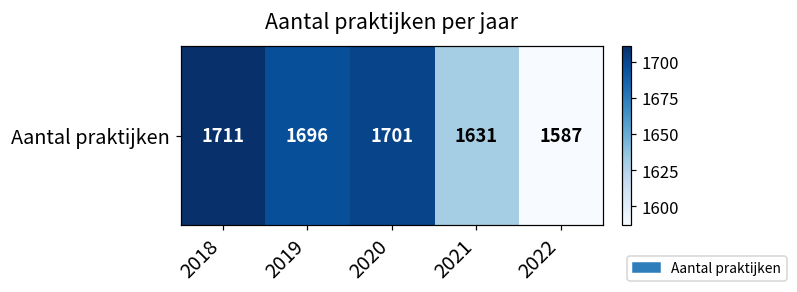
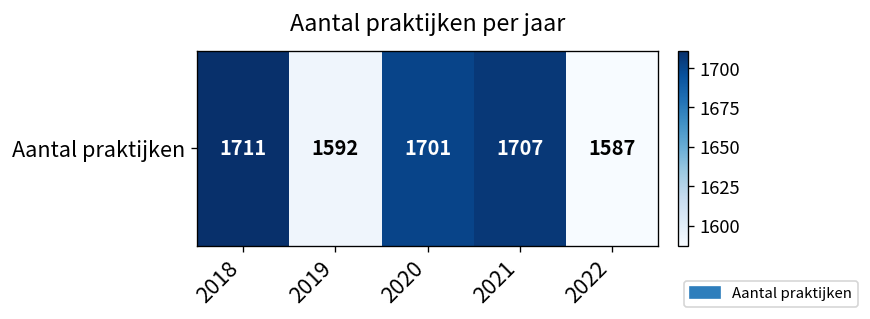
  {
    "Aantal praktijken": {
      "2018": 1711,
-     "2019": 1696,
+     "2019": 1592,
      "2020": 1701,
-     "2021": 1631,
+     "2021": 1707,
      "2022": 1587
    }
  }
